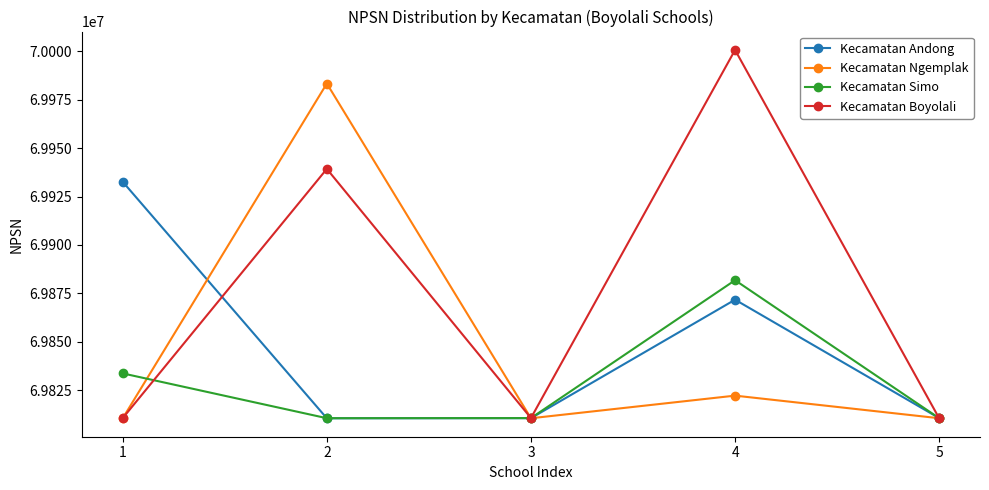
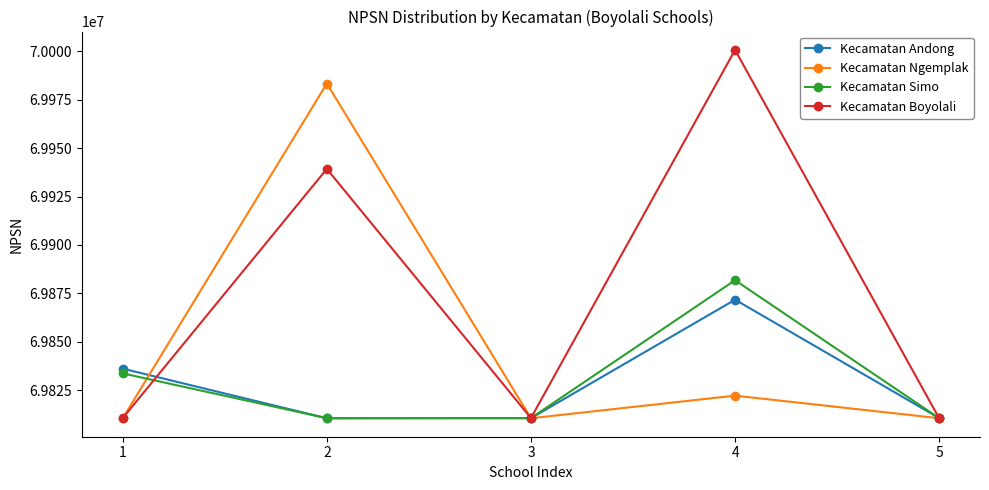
  {
    "Kecamatan Andong": {
-     "1": 69933000,
+     "1": 69836000,
      "4": 69872000
    },
    "Kecamatan Ngemplak": {
      "2": 69983000,
      "4": 69822000
    },
    "Kecamatan Simo": {
      "1": 69834000,
      "4": 69882000
    },
    "Kecamatan Boyolali": {
      "2": 69939000,
      "4": 70001000
    }
  }
